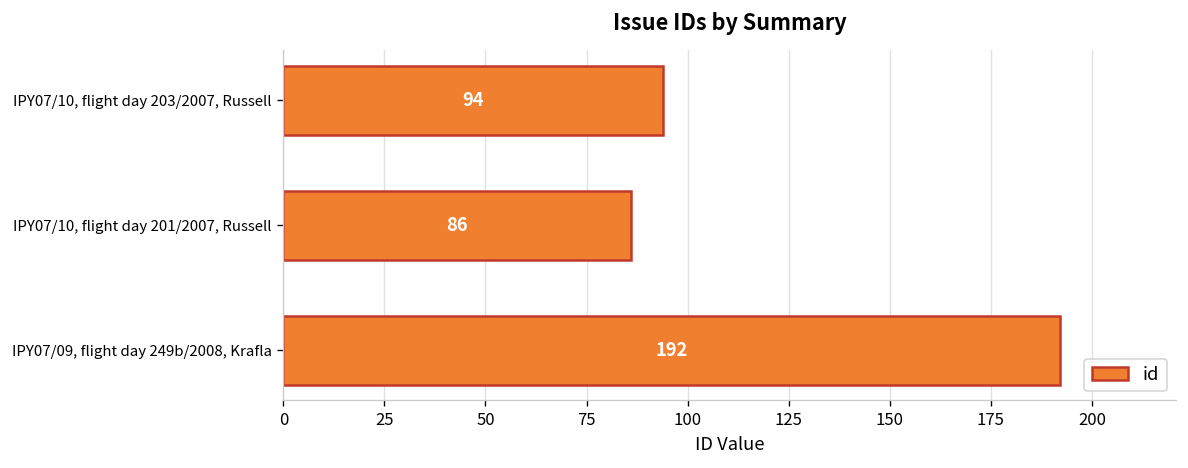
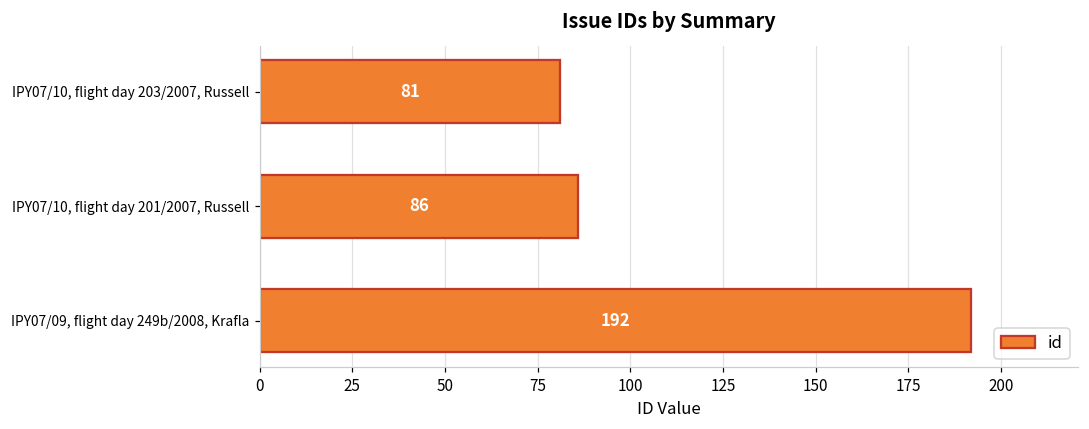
  {
-   "IPY07/10, flight day 203/2007, Russell": 94,
+   "IPY07/10, flight day 203/2007, Russell": 81,
    "IPY07/10, flight day 201/2007, Russell": 86,
    "IPY07/09, flight day 249b/2008, Krafla": 192
  }
